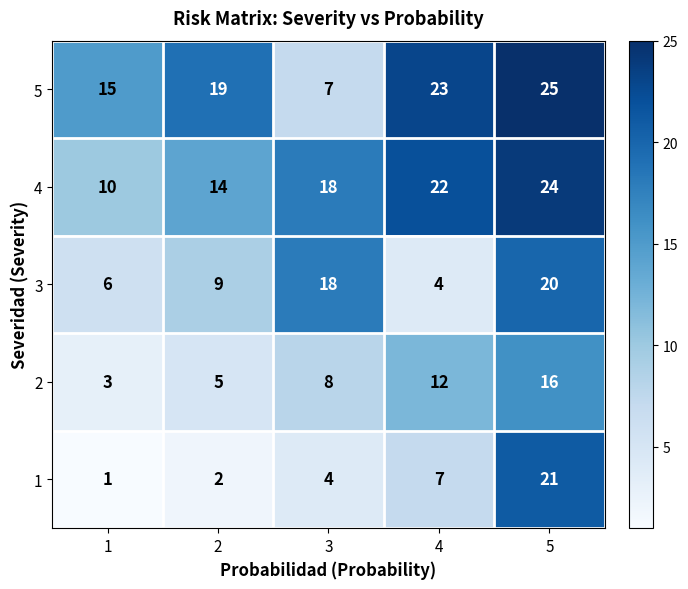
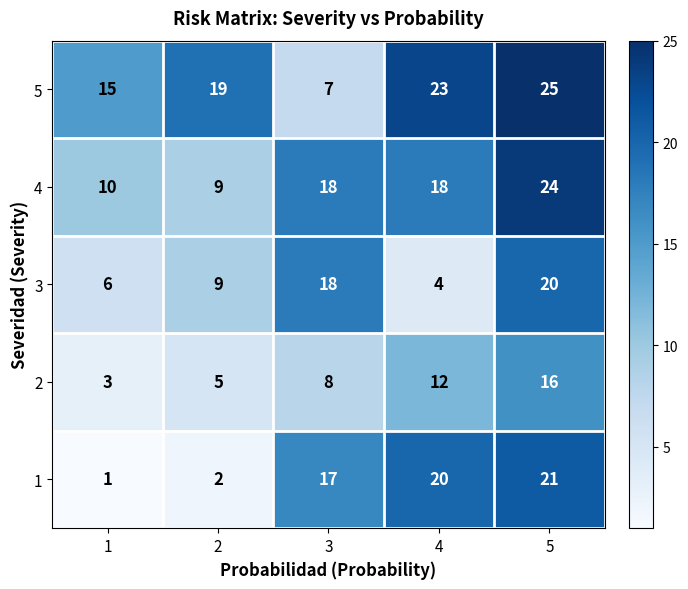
  {
    "5": {
      "1": 15,
      "2": 19,
      "3": 7,
      "4": 23,
      "5": 25
    },
    "4": {
      "1": 10,
-     "2": 14,
+     "2": 9,
      "3": 18,
-     "4": 22,
+     "4": 18,
      "5": 24
    },
    "3": {
      "1": 6,
      "2": 9,
      "3": 18,
      "4": 4,
      "5": 20
    },
    "2": {
      "1": 3,
      "2": 5,
      "3": 8,
      "4": 12,
      "5": 16
    },
    "1": {
      "1": 1,
      "2": 2,
-     "3": 4,
-     "4": 7,
+     "3": 17,
+     "4": 20,
      "5": 21
    }
  }
